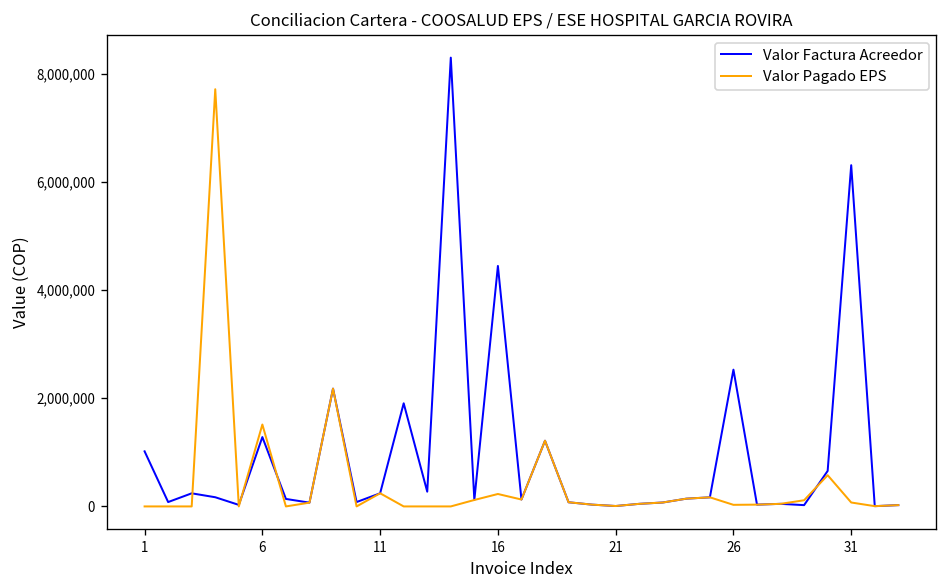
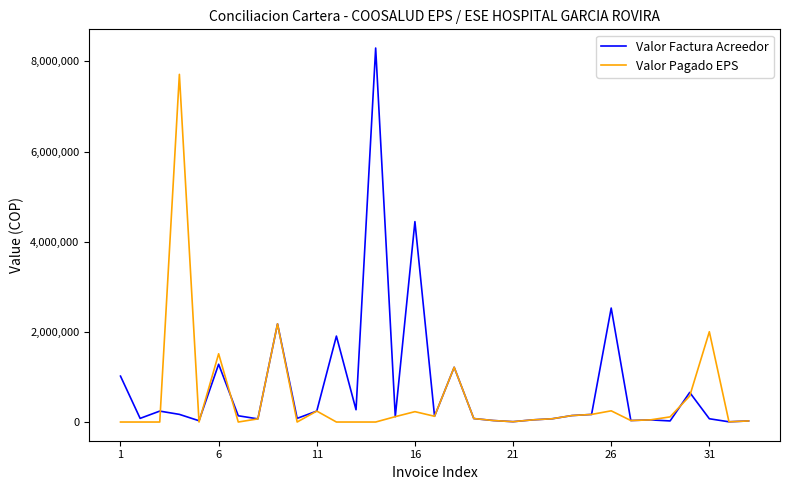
  {
    "Valor Factura Acreedor": {
      "1": "1,000,000",
      "6": "1,300,000",
      "16": "4,400,000",
      "26": "2,500,000",
-     "31": "6,300,000"
+     "31": "100,000"
    },
    "Valor Pagado EPS": {
      "1": "0",
      "6": "1,500,000",
      "16": "200,000",
-     "26": "0",
-     "31": "100,000"
+     "26": "200,000",
+     "31": "2,000,000"
    }
  }
